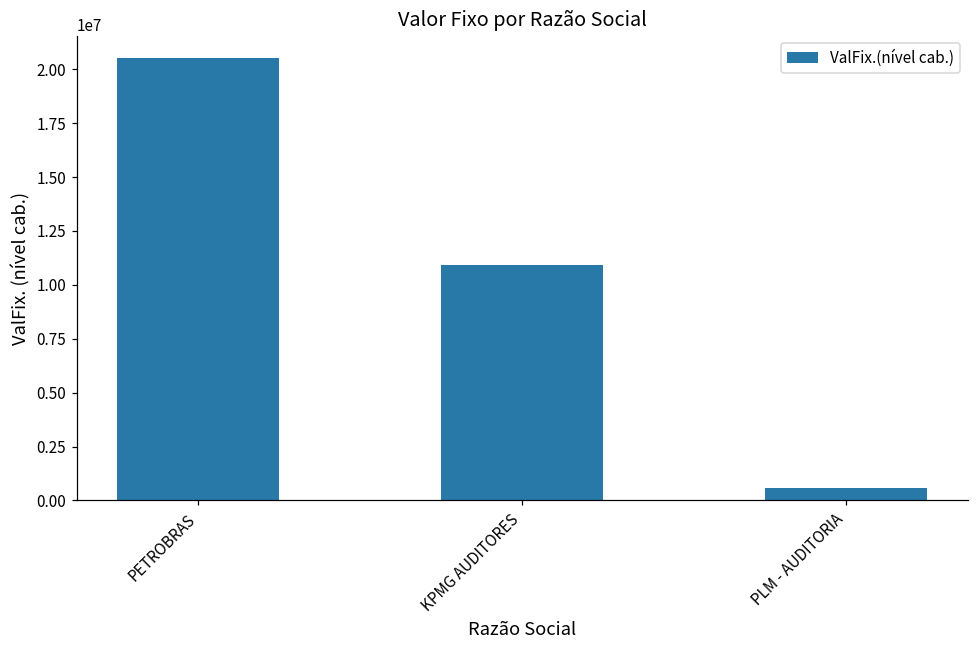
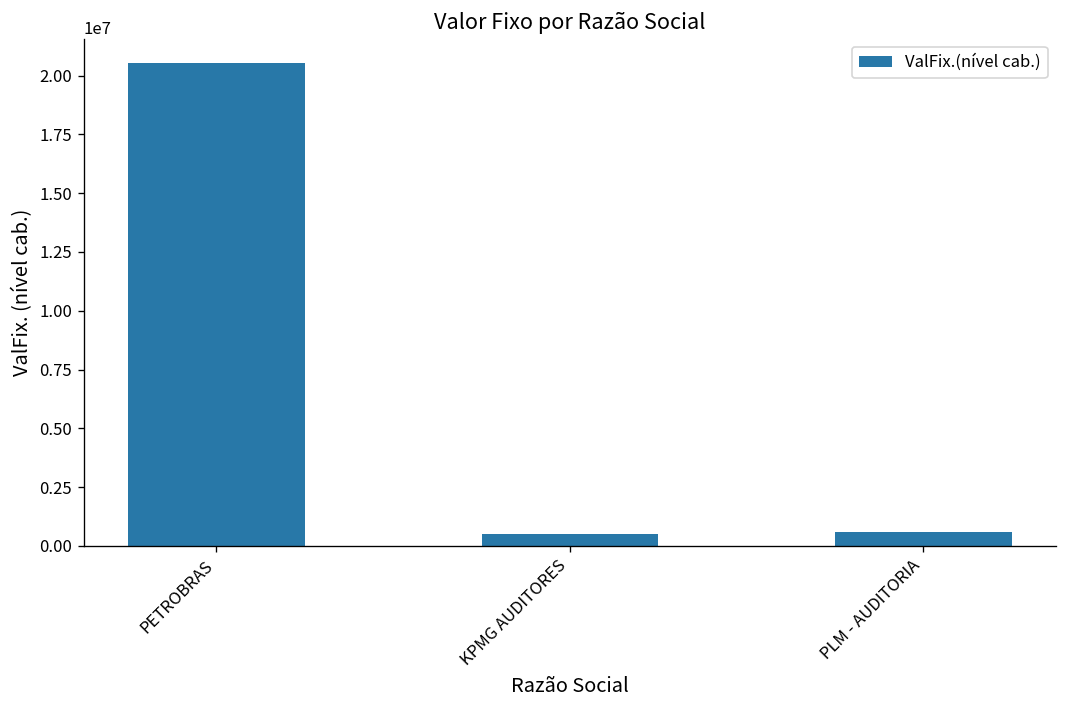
  {
    "PETROBRAS": 20500000,
-   "KPMG AUDITORES": 10900000,
+   "KPMG AUDITORES": 500000,
    "PLM - AUDITORIA": 600000
  }
